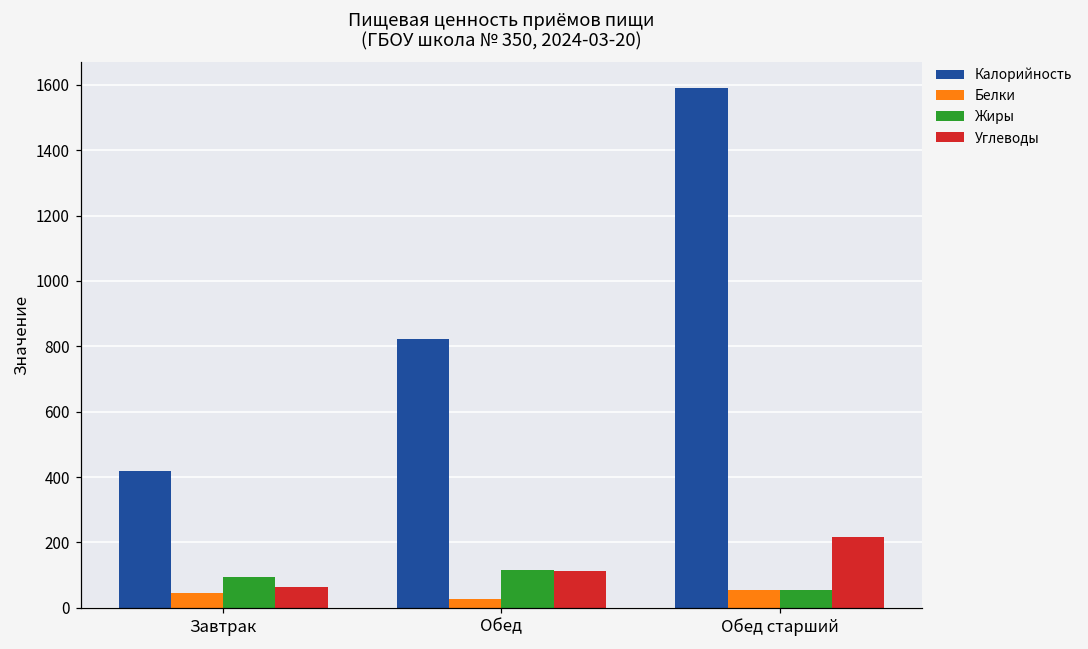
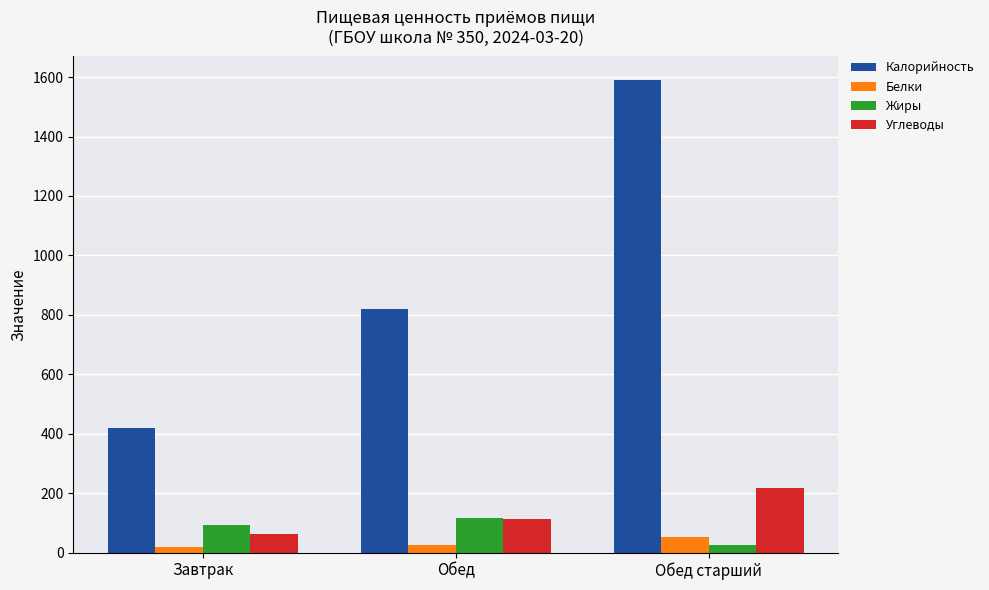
  {
    "Калорийность": {
      "Завтрак": 420,
      "Обед": 820,
      "Обед старший": 1590
    },
    "Белки": {
-     "Завтрак": 50,
+     "Завтрак": 20,
      "Обед": 30,
      "Обед старший": 50
    },
    "Жиры": {
      "Завтрак": 90,
      "Обед": 120,
-     "Обед старший": 50
+     "Обед старший": 20
    },
    "Углеводы": {
      "Завтрак": 60,
      "Обед": 110,
      "Обед старший": 220
    }
  }
